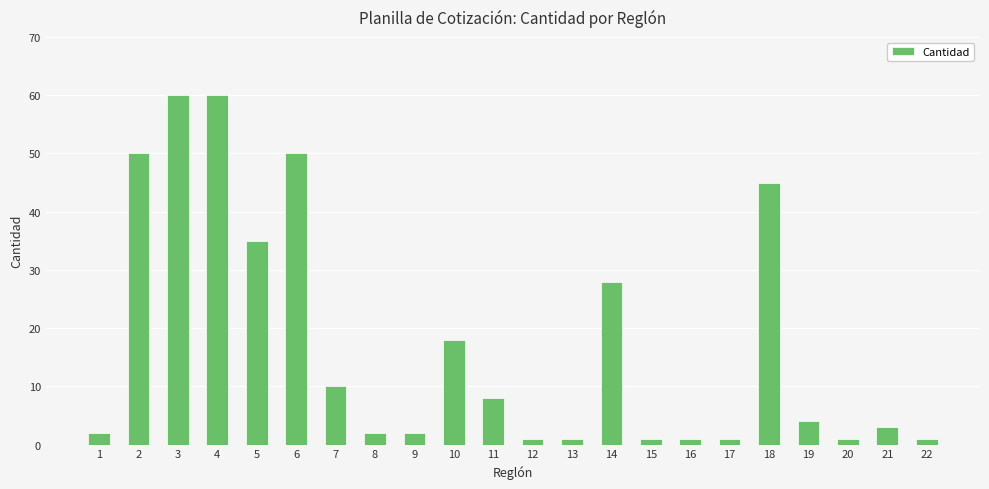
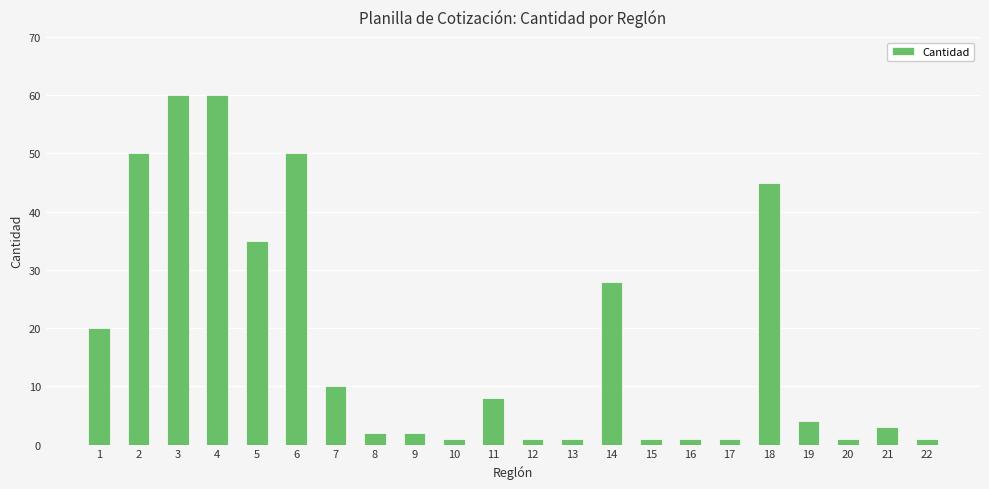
  {
-   "1": 2,
+   "1": 20,
    "2": 50,
    "3": 60,
    "4": 60,
    "5": 35,
    "6": 50,
    "7": 10,
    "8": 2,
    "9": 2,
-   "10": 18,
+   "10": 1,
    "11": 8,
    "12": 1,
    "13": 1,
    "14": 28,
    "15": 1,
    "16": 1,
    "17": 1,
    "18": 45,
    "19": 4,
    "20": 1,
    "21": 3,
    "22": 1
  }
